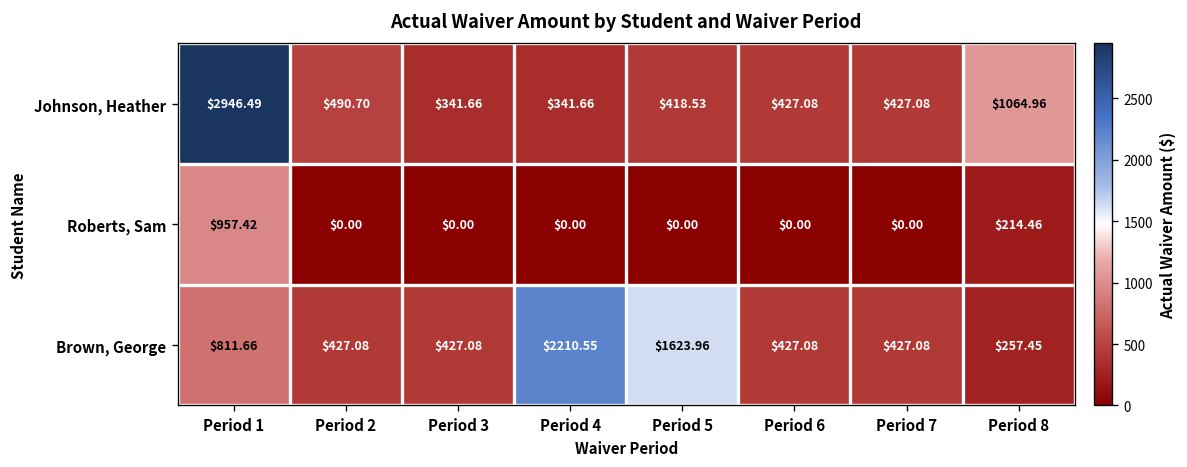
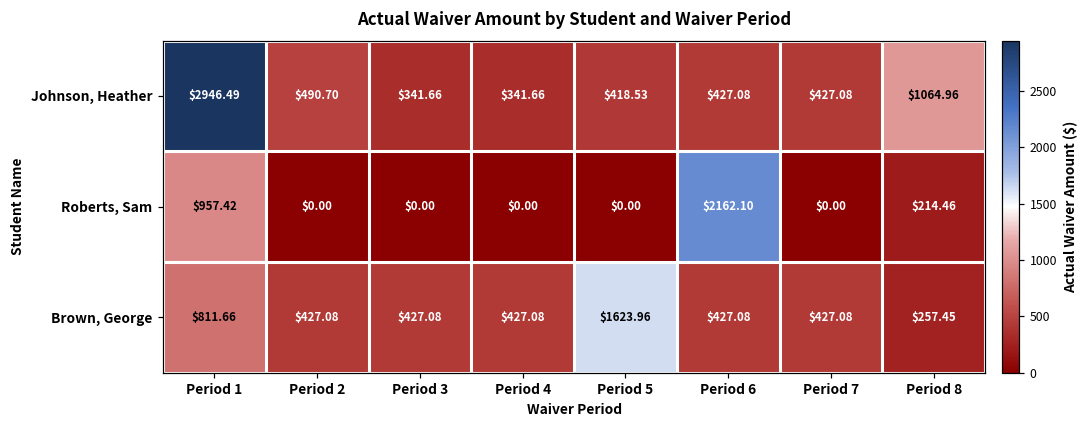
  {
    "Johnson, Heather": {
      "Period 1": "$2946.49",
      "Period 2": "$490.70",
      "Period 3": "$341.66",
      "Period 4": "$341.66",
      "Period 5": "$418.53",
      "Period 6": "$427.08",
      "Period 7": "$427.08",
      "Period 8": "$1064.96"
    },
    "Roberts, Sam": {
      "Period 1": "$957.42",
      "Period 2": "$0.00",
      "Period 3": "$0.00",
      "Period 4": "$0.00",
      "Period 5": "$0.00",
-     "Period 6": "$0.00",
+     "Period 6": "$2162.10",
      "Period 7": "$0.00",
      "Period 8": "$214.46"
    },
    "Brown, George": {
      "Period 1": "$811.66",
      "Period 2": "$427.08",
      "Period 3": "$427.08",
-     "Period 4": "$2210.55",
+     "Period 4": "$427.08",
      "Period 5": "$1623.96",
      "Period 6": "$427.08",
      "Period 7": "$427.08",
      "Period 8": "$257.45"
    }
  }
